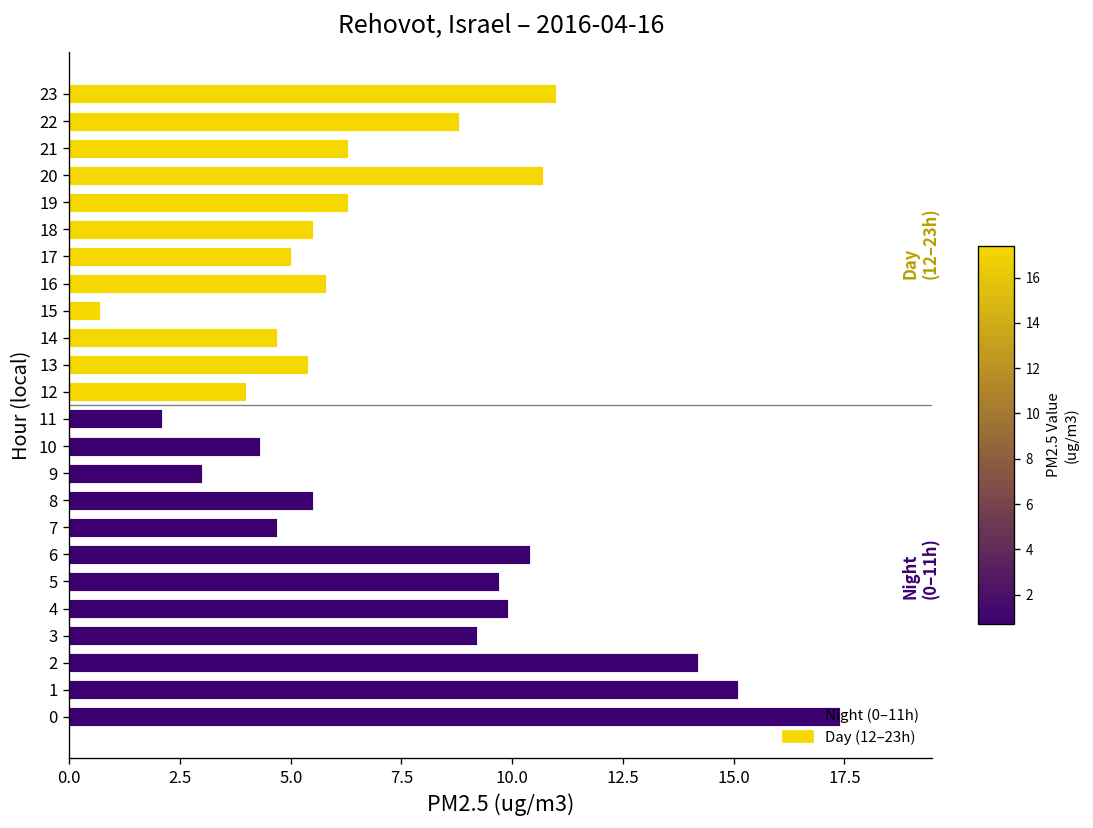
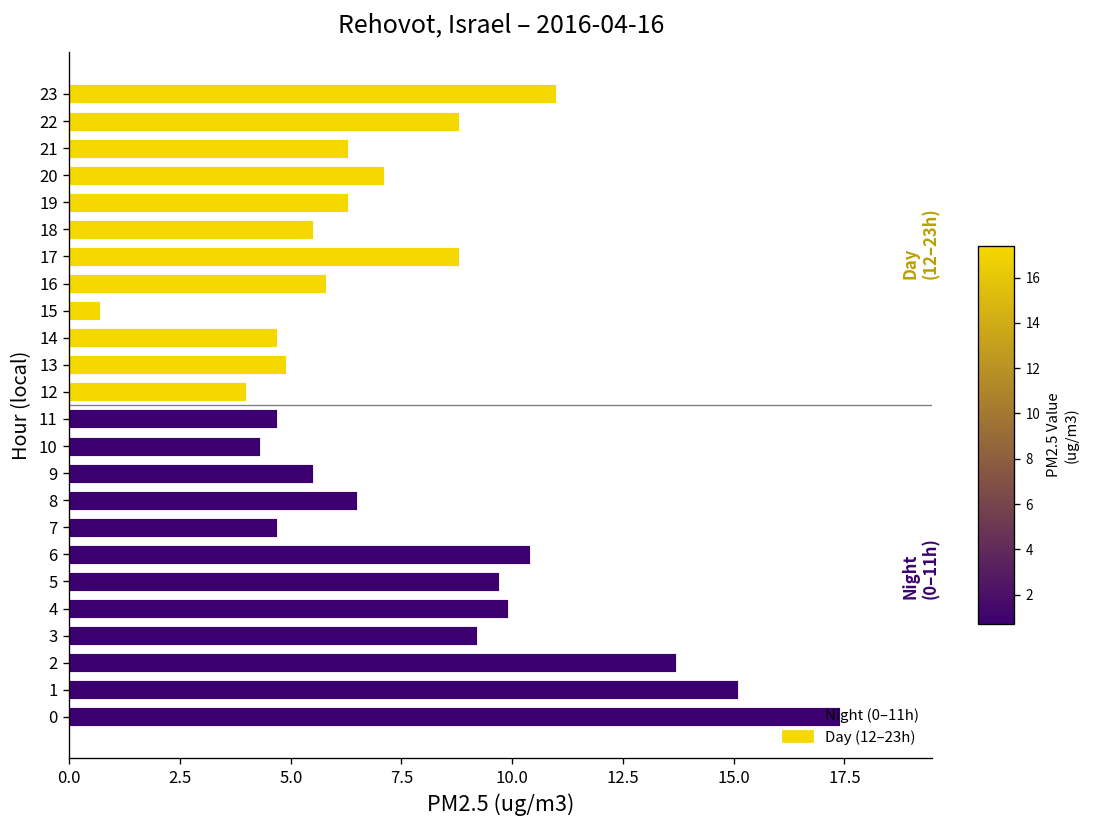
  {
    "Night (0–11h)": {
-     "11": 2.1,
+     "11": 4.7,
      "10": 4.3,
-     "9": 3.0,
-     "8": 5.5,
+     "9": 5.5,
+     "8": 6.5,
      "7": 4.7,
      "6": 10.4,
      "5": 9.7,
      "4": 9.9,
      "3": 9.2,
-     "2": 14.2,
+     "2": 13.7,
      "1": 15.1,
      "0": 17.4
    },
    "Day (12–23h)": {
      "23": 11.0,
      "22": 8.8,
      "21": 6.3,
-     "20": 10.7,
+     "20": 7.1,
      "19": 6.3,
      "18": 5.5,
-     "17": 5.0,
+     "17": 8.8,
      "16": 5.8,
      "15": 0.7,
      "14": 4.7,
-     "13": 5.4,
+     "13": 4.9,
      "12": 4.0
    }
  }
